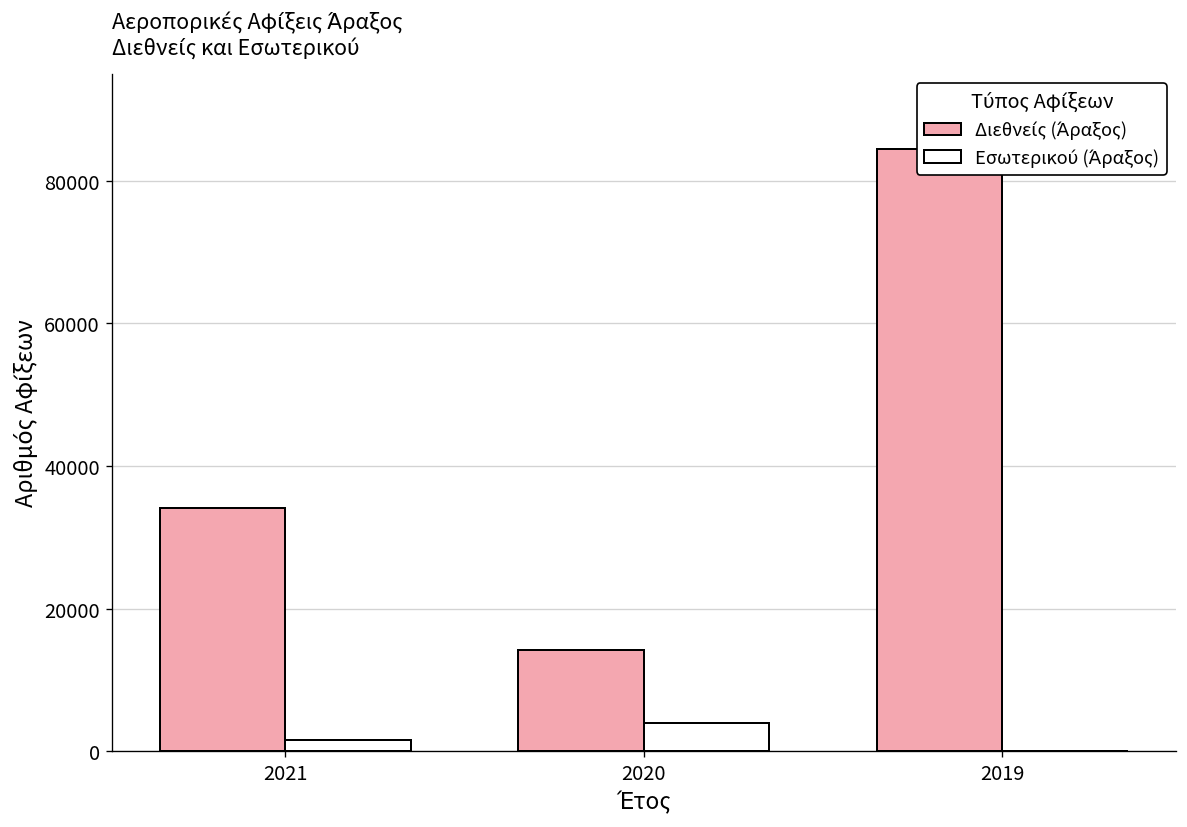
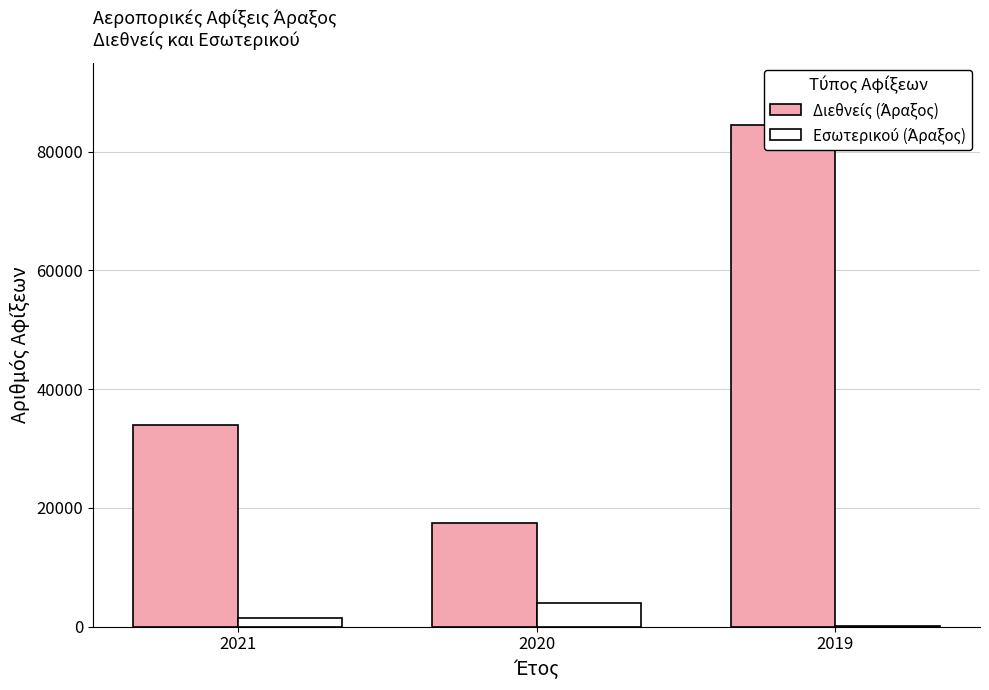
  {
    "Διεθνείς (Άραξος)": {
      "2021": 34000,
-     "2020": 14000
+     "2020": 18000
    },
    "Εσωτερικού (Άραξος)": {
      "2021": 2000,
      "2020": 4000
    }
  }
